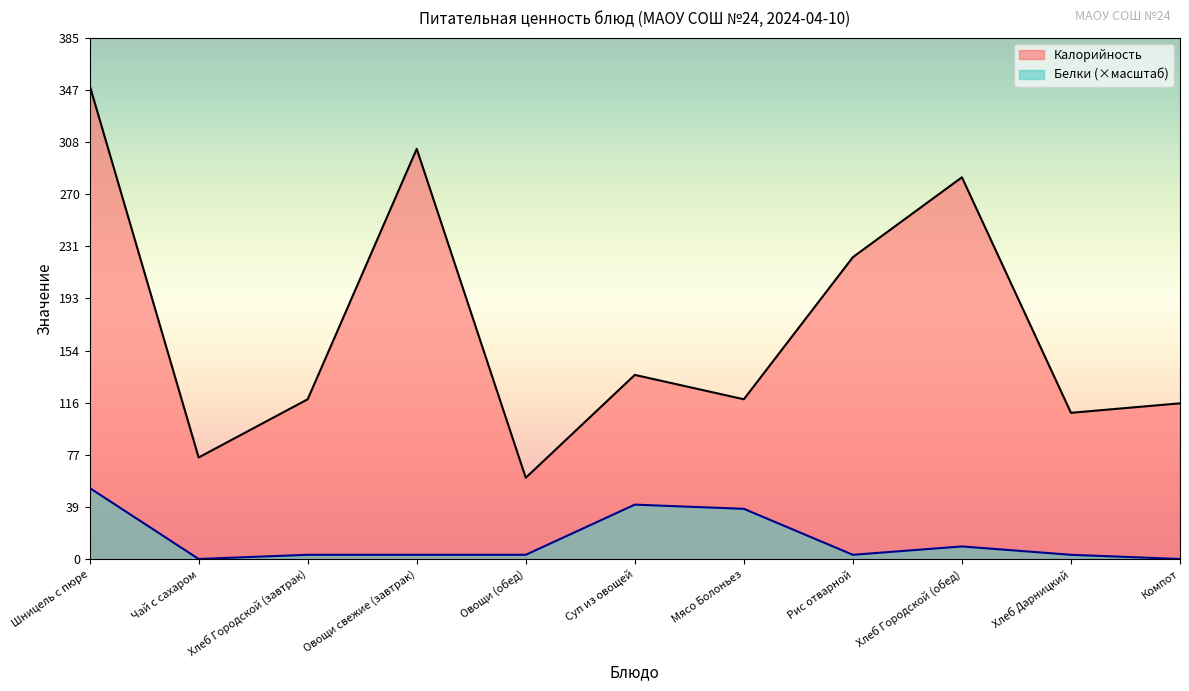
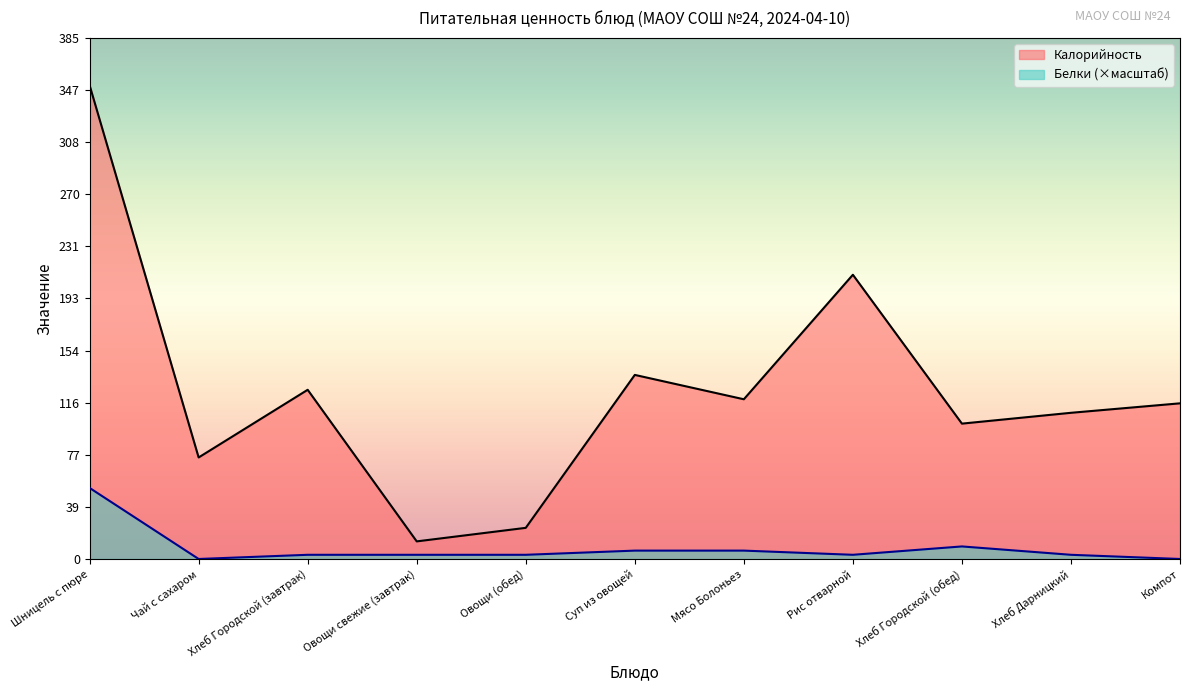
  {
    "Калорийность": {
      "Шницель с пюре": 350,
      "Чай с сахаром": 75,
-     "Хлеб Городской (завтрак)": 118,
-     "Овощи свежие (завтрак)": 303,
-     "Овощи (обед)": 60,
+     "Хлеб Городской (завтрак)": 125,
+     "Овощи свежие (завтрак)": 13,
+     "Овощи (обед)": 23,
      "Суп из овощей": 136,
      "Мясо Болоньез": 118,
-     "Рис отварной": 223,
-     "Хлеб Городской (обед)": 282,
+     "Рис отварной": 210,
+     "Хлеб Городской (обед)": 100,
      "Хлеб Дарницкий": 108,
      "Компот": 115
    },
    "Белки (×масштаб)": {
      "Шницель с пюре": 53,
      "Чай с сахаром": 0,
      "Хлеб Городской (завтрак)": 3,
      "Овощи свежие (завтрак)": 3,
      "Овощи (обед)": 3,
-     "Суп из овощей": 40,
-     "Мясо Болоньез": 37,
+     "Суп из овощей": 6,
+     "Мясо Болоньез": 6,
      "Рис отварной": 3,
      "Хлеб Городской (обед)": 9,
      "Хлеб Дарницкий": 3,
      "Компот": 0
    }
  }
